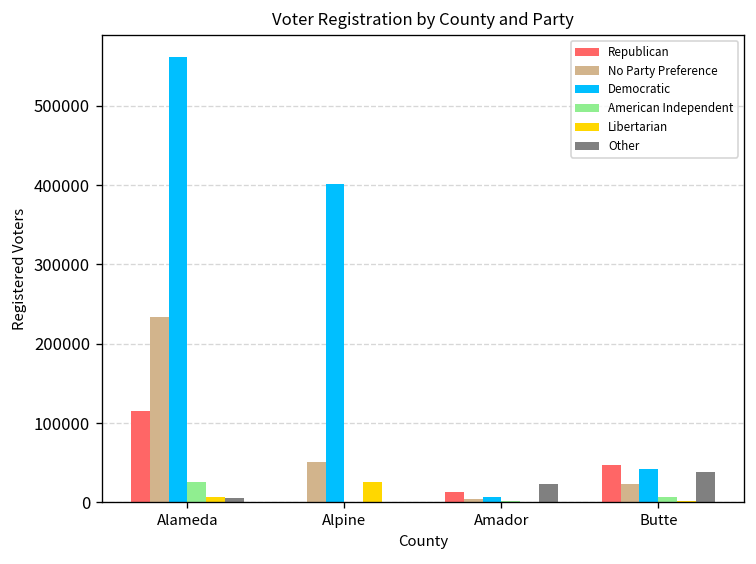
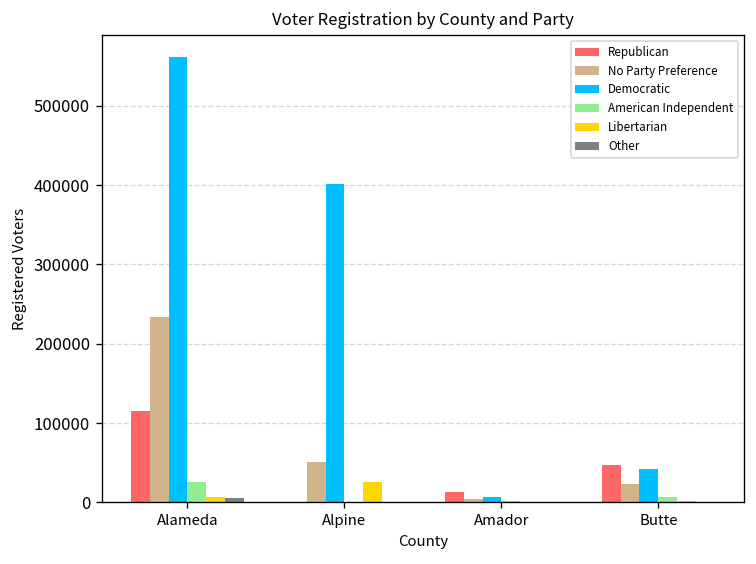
  {
    "Republican": {
      "Alameda": 120000,
      "Amador": 10000,
      "Butte": 50000
    },
    "No Party Preference": {
      "Alameda": 230000,
      "Alpine": 50000,
      "Amador": 0,
      "Butte": 20000
    },
    "Democratic": {
      "Alameda": 560000,
      "Alpine": 400000,
      "Amador": 10000,
      "Butte": 40000
    },
    "American Independent": {
      "Alameda": 30000,
      "Butte": 10000
    },
    "Libertarian": {
      "Alameda": 10000,
      "Alpine": 30000
    },
    "Other": {
      "Alameda": 10000,
-     "Amador": 20000,
-     "Butte": 40000
+     "Amador": 0,
+     "Butte": 0
    }
  }
